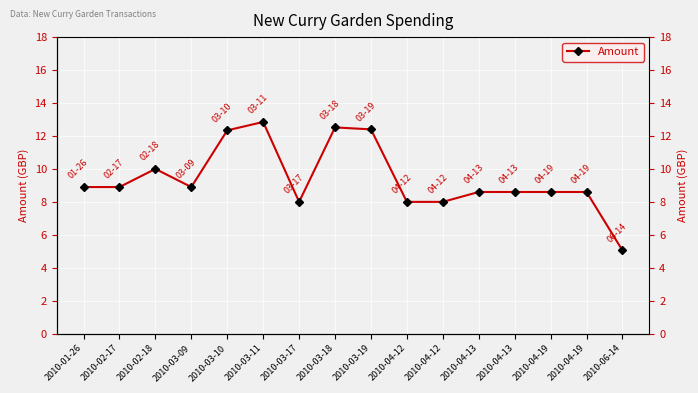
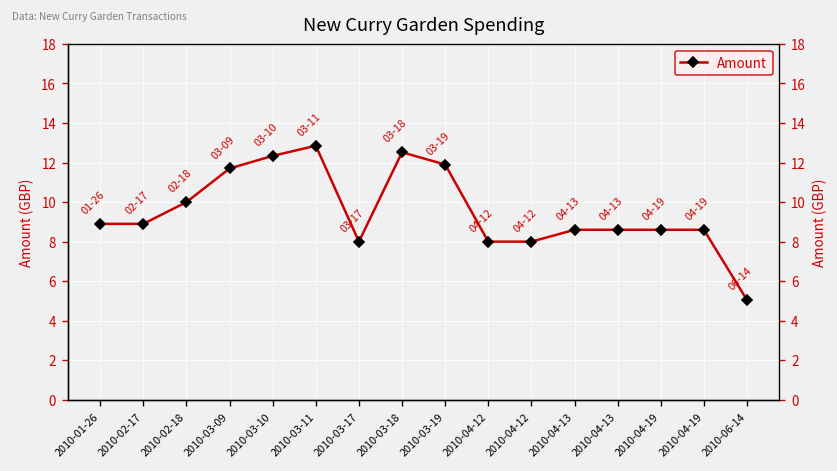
  {
-   "2010-03-09": 8.9,
-   "2010-03-19": 12.4
+   "2010-03-09": 11.7,
+   "2010-03-19": 11.9
  }
